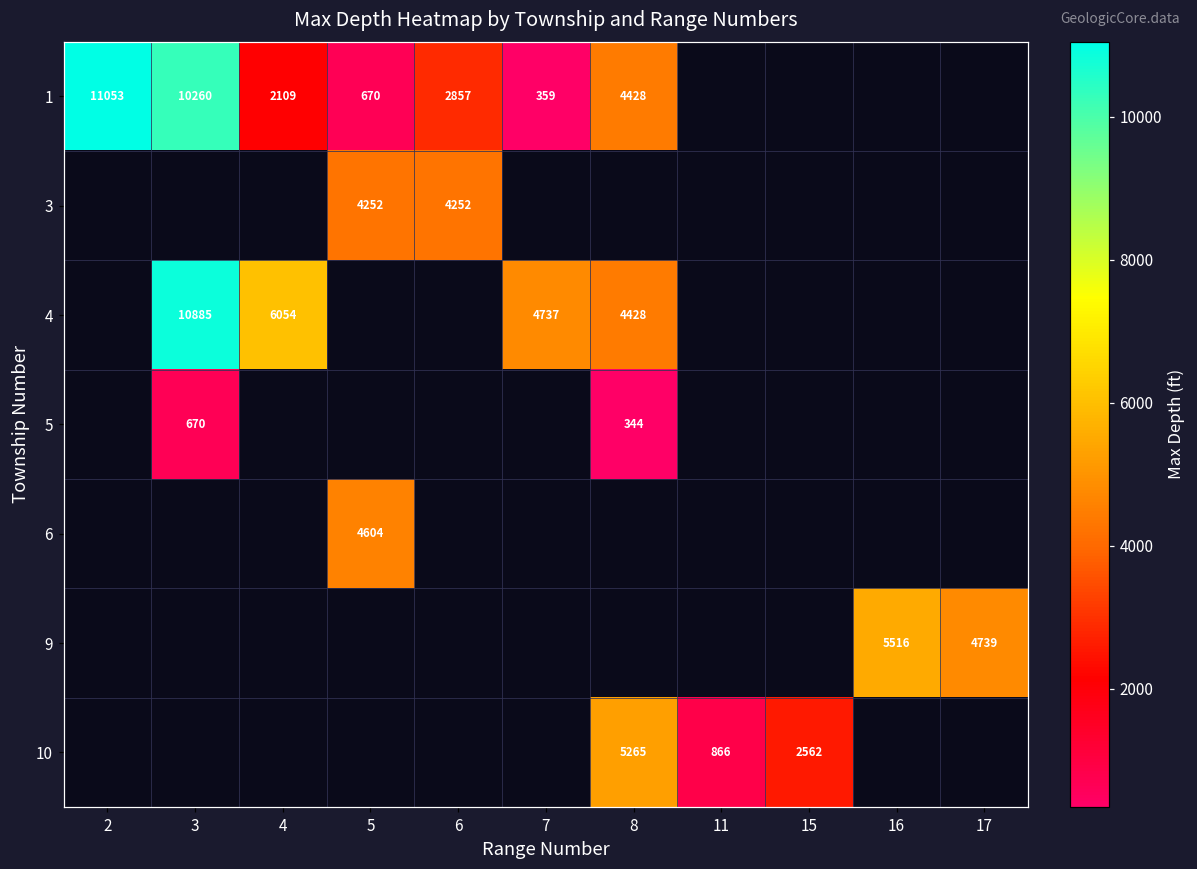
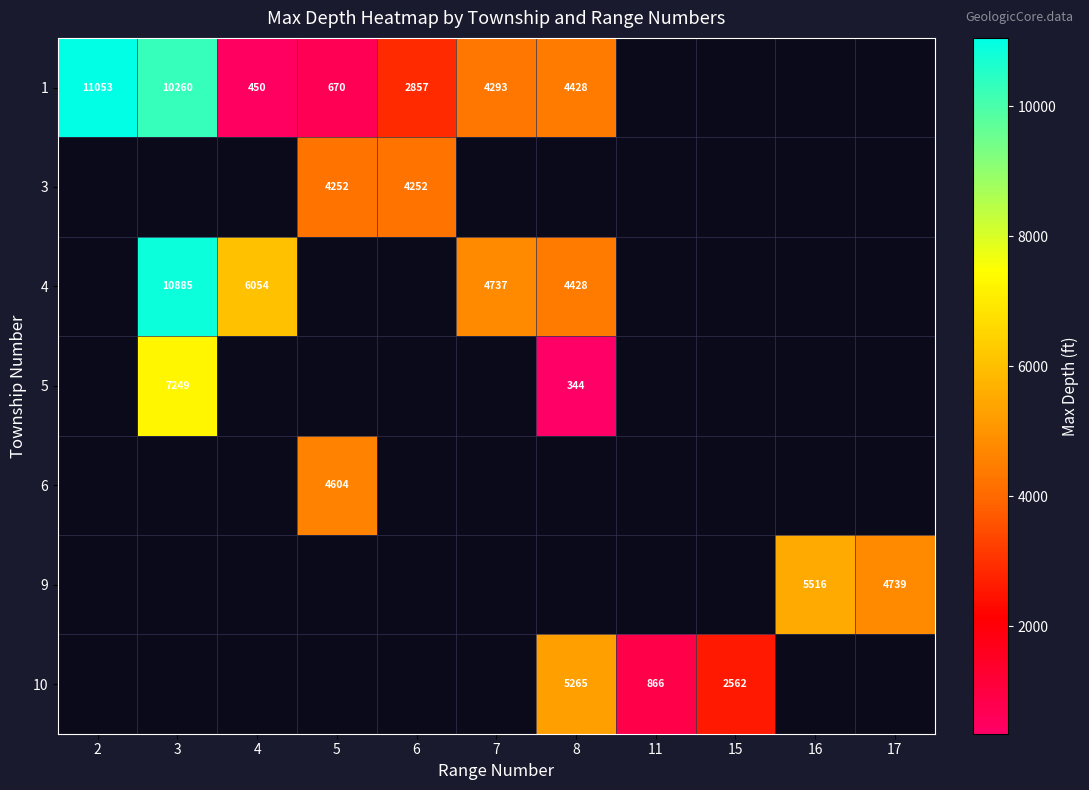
  {
    "1": {
      "2": 11053,
      "3": 10260,
-     "4": 2109,
+     "4": 450,
      "5": 670,
      "6": 2857,
-     "7": 359,
+     "7": 4293,
      "8": 4428
    },
    "3": {
      "5": 4252,
      "6": 4252
    },
    "4": {
      "3": 10885,
      "4": 6054,
      "7": 4737,
      "8": 4428
    },
    "5": {
-     "3": 670,
+     "3": 7249,
      "8": 344
    },
    "6": {
      "5": 4604
    },
    "9": {
      "16": 5516,
      "17": 4739
    },
    "10": {
      "8": 5265,
      "11": 866,
      "15": 2562
    }
  }
